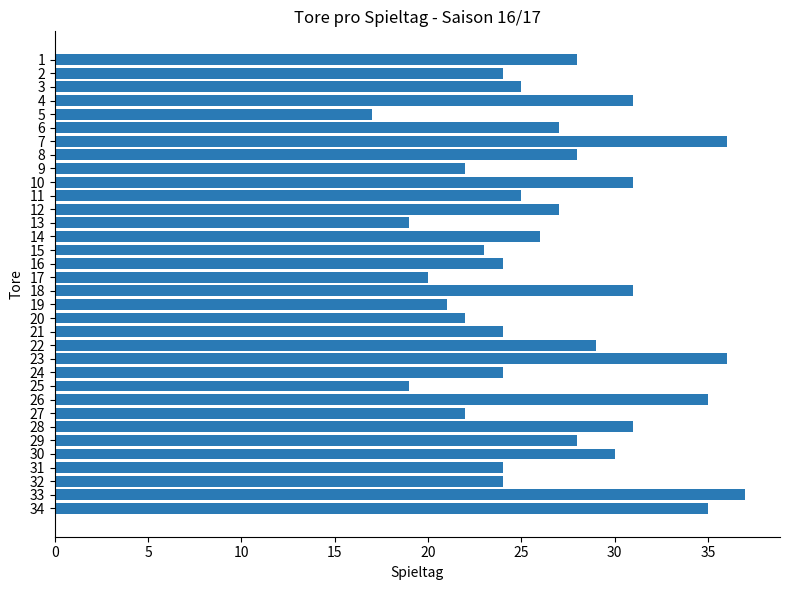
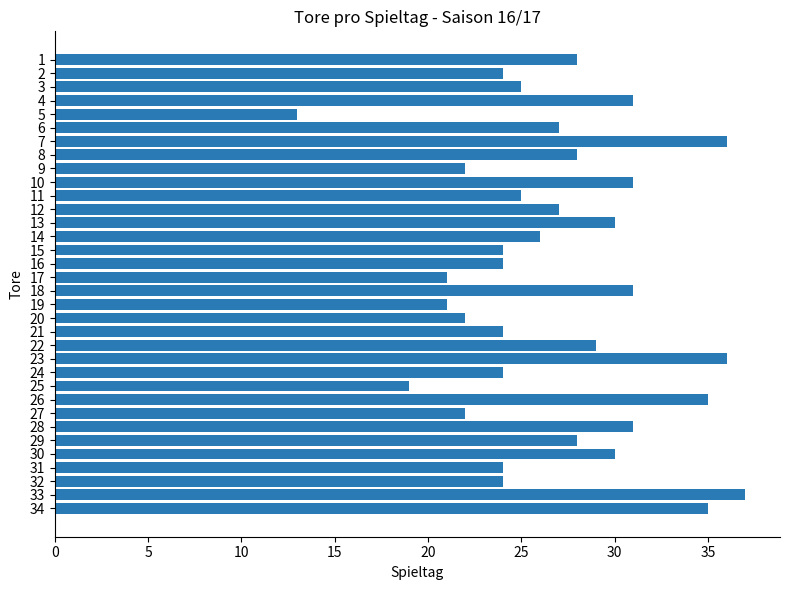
  {
    "1": 28,
    "2": 24,
    "3": 25,
    "4": 31,
-   "5": 17,
+   "5": 13,
    "6": 27,
    "7": 36,
    "8": 28,
    "9": 22,
    "10": 31,
    "11": 25,
    "12": 27,
-   "13": 19,
+   "13": 30,
    "14": 26,
-   "15": 23,
+   "15": 24,
    "16": 24,
-   "17": 20,
+   "17": 21,
    "18": 31,
    "19": 21,
    "20": 22,
    "21": 24,
    "22": 29,
    "23": 36,
    "24": 24,
    "25": 19,
    "26": 35,
    "27": 22,
    "28": 31,
    "29": 28,
    "30": 30,
    "31": 24,
    "32": 24,
    "33": 37,
    "34": 35
  }
